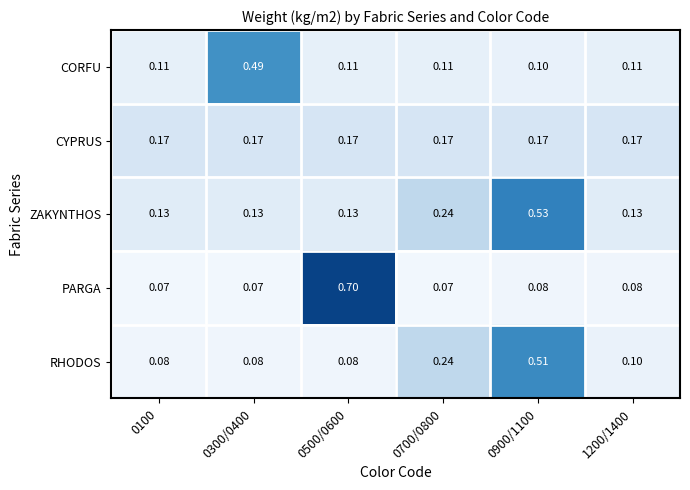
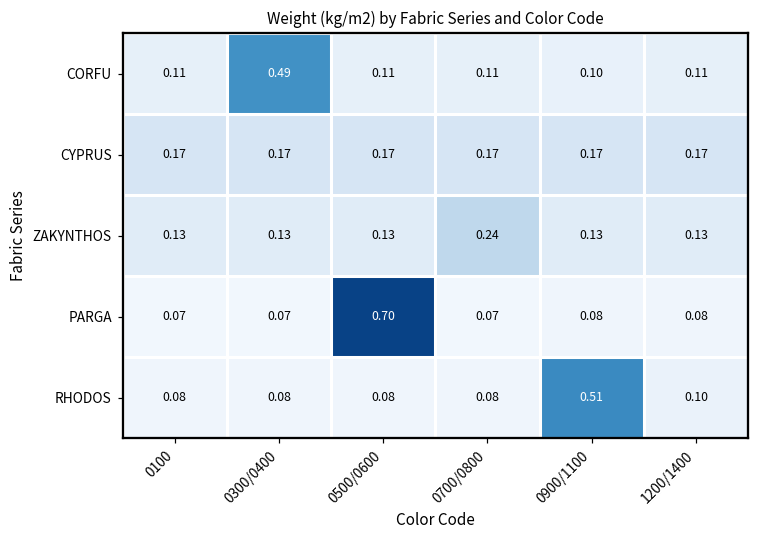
  {
    "CORFU": {
      "0100": 0.11,
      "0300/0400": 0.49,
      "0500/0600": 0.11,
      "0700/0800": 0.11,
      "0900/1100": 0.10,
      "1200/1400": 0.11
    },
    "CYPRUS": {
      "0100": 0.17,
      "0300/0400": 0.17,
      "0500/0600": 0.17,
      "0700/0800": 0.17,
      "0900/1100": 0.17,
      "1200/1400": 0.17
    },
    "ZAKYNTHOS": {
      "0100": 0.13,
      "0300/0400": 0.13,
      "0500/0600": 0.13,
      "0700/0800": 0.24,
-     "0900/1100": 0.53,
+     "0900/1100": 0.13,
      "1200/1400": 0.13
    },
    "PARGA": {
      "0100": 0.07,
      "0300/0400": 0.07,
      "0500/0600": 0.70,
      "0700/0800": 0.07,
      "0900/1100": 0.08,
      "1200/1400": 0.08
    },
    "RHODOS": {
      "0100": 0.08,
      "0300/0400": 0.08,
      "0500/0600": 0.08,
-     "0700/0800": 0.24,
+     "0700/0800": 0.08,
      "0900/1100": 0.51,
      "1200/1400": 0.10
    }
  }
